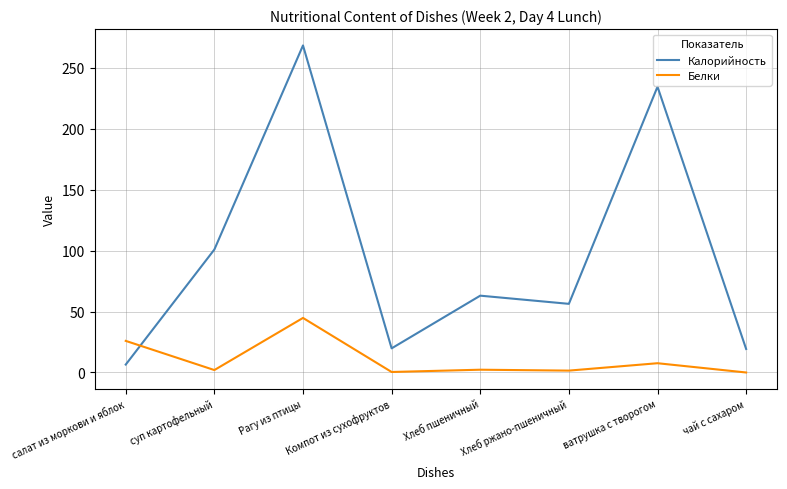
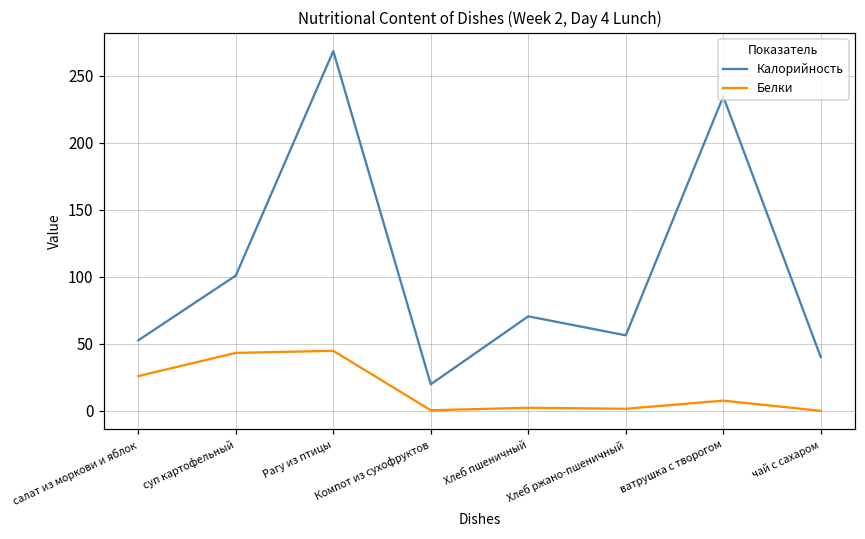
  {
    "Калорийность": {
-     "салат из моркови и яблок": 7,
+     "салат из моркови и яблок": 53,
      "суп картофельный": 101,
      "Рагу из птицы": 268,
      "Компот из сухофруктов": 20,
-     "Хлеб пшеничный": 63,
+     "Хлеб пшеничный": 70,
      "Хлеб ржано-пшеничный": 56,
      "ватрушка с творогом": 234,
-     "чай с сахаром": 19
+     "чай с сахаром": 40
    },
    "Белки": {
      "салат из моркови и яблок": 26,
-     "суп картофельный": 2,
+     "суп картофельный": 43,
      "Рагу из птицы": 45,
      "Компот из сухофруктов": 0,
      "Хлеб пшеничный": 2,
      "Хлеб ржано-пшеничный": 2,
      "ватрушка с творогом": 8,
      "чай с сахаром": 0
    }
  }
